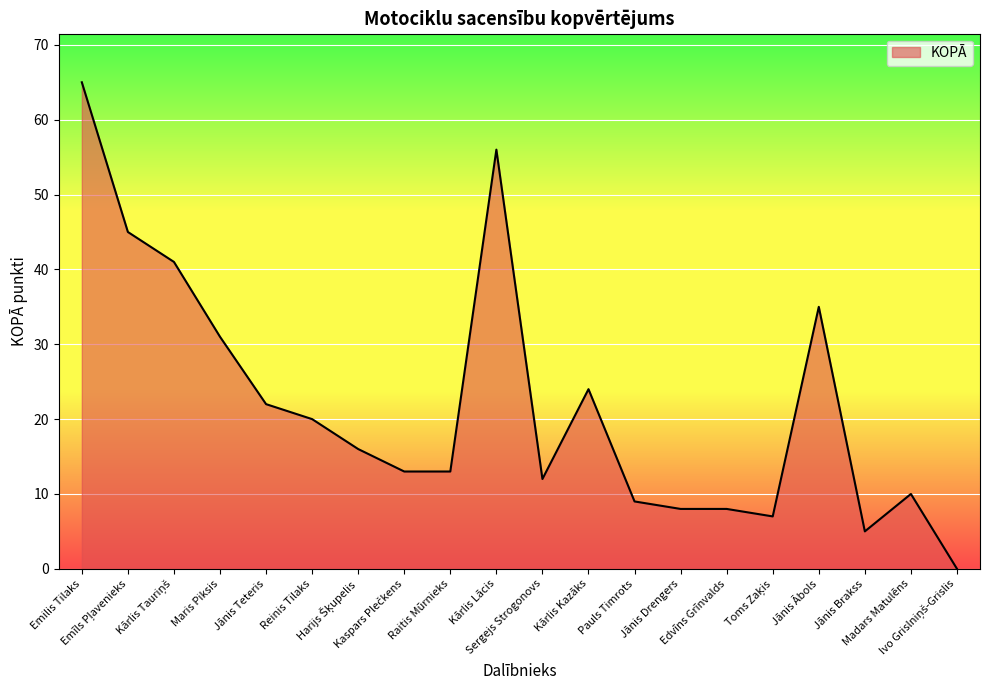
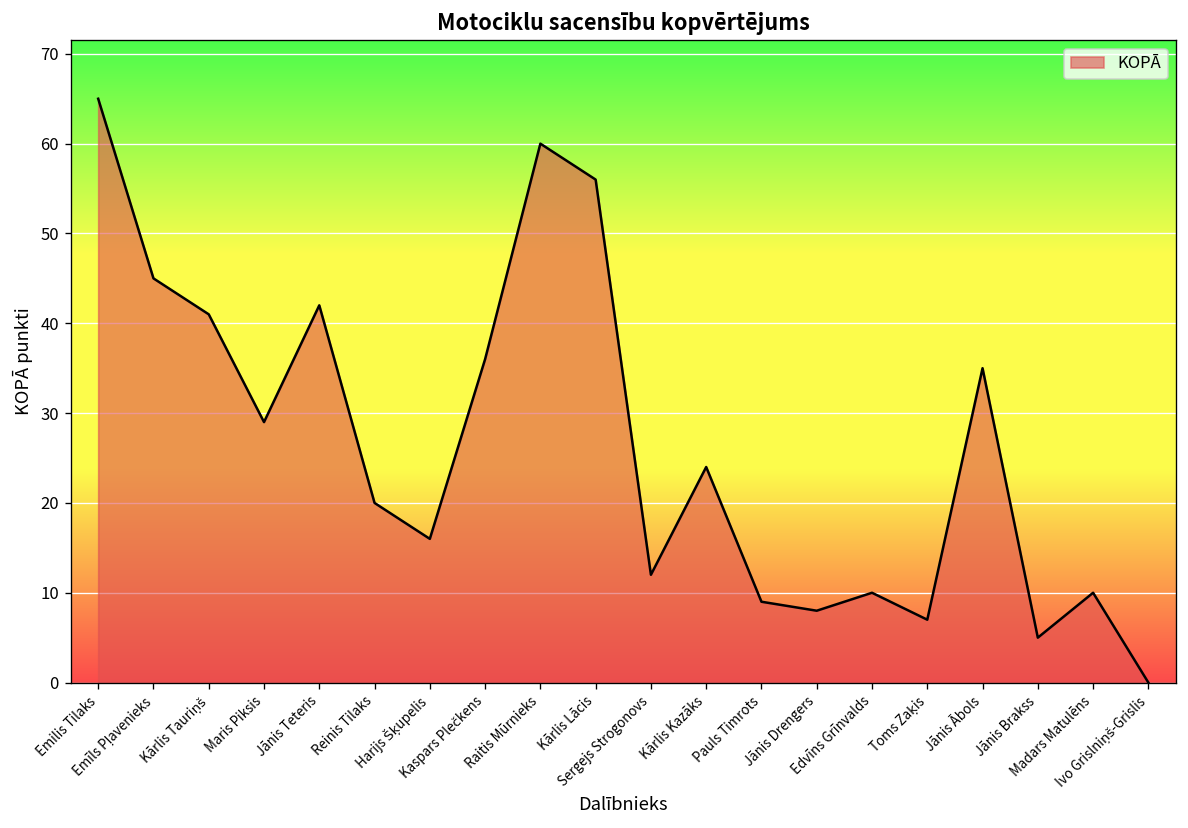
  {
    "Emilis Tilaks": 65,
    "Emīls Pļavenieks": 45,
    "Kārlis Tauriņš": 41,
-   "Maris Piksis": 31,
-   "Jānis Teteris": 22,
+   "Maris Piksis": 29,
+   "Jānis Teteris": 42,
    "Reinis Tilaks": 20,
    "Harijs Šķupelis": 16,
-   "Kaspars Plečkens": 13,
-   "Raitis Mūrnieks": 13,
+   "Kaspars Plečkens": 36,
+   "Raitis Mūrnieks": 60,
    "Kārlis Lācis": 56,
    "Sergejs Strogonovs": 12,
    "Kārlis Kazāks": 24,
    "Pauls Timrots": 9,
    "Jānis Drengers": 8,
-   "Edvīns Grīnvalds": 8,
+   "Edvīns Grīnvalds": 10,
    "Toms Zaķis": 7,
    "Jānis Ābols": 35,
    "Jānis Brakss": 5,
    "Madars Matulēns": 10,
    "Ivo Grislniņš-Grislis": 0
  }
